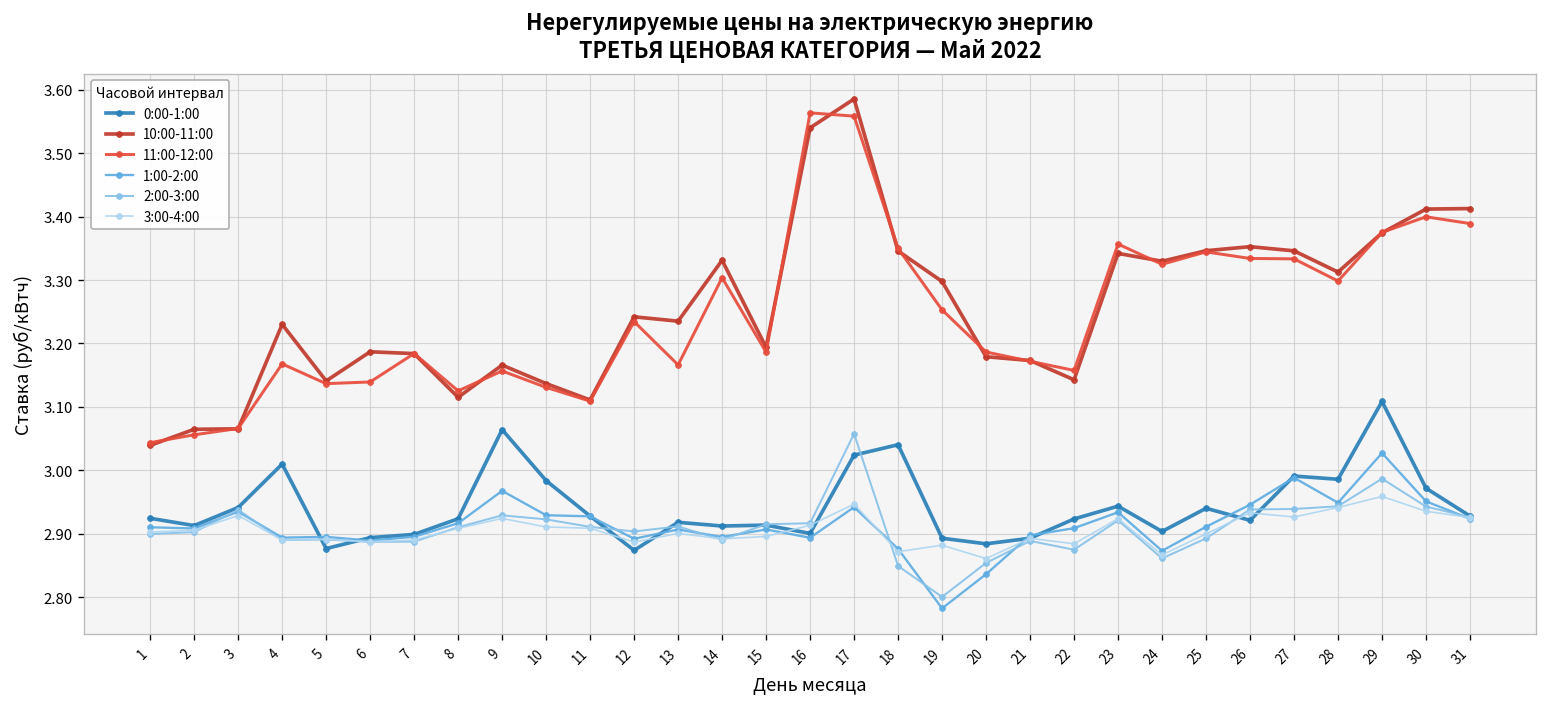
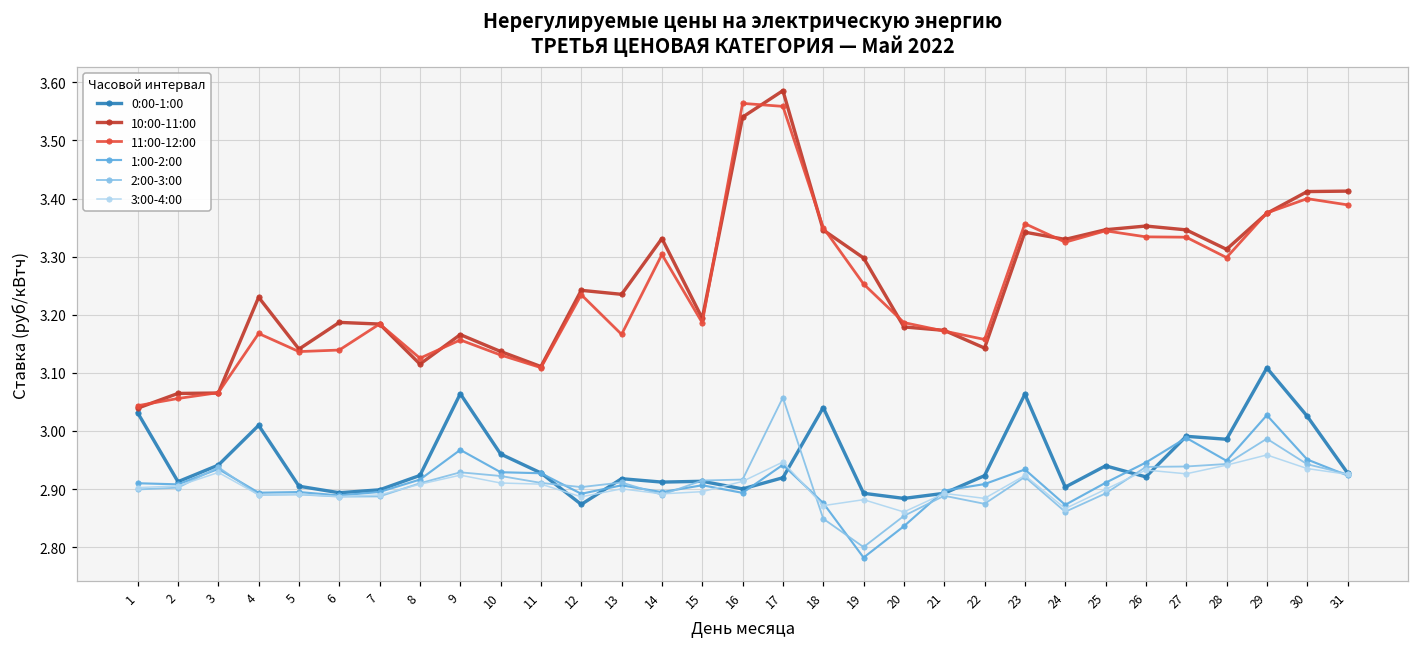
  {
    "0:00-1:00": {
-     "1": 2.92,
+     "1": 3.03,
      "4": 3.01,
-     "5": 2.88,
+     "5": 2.90,
      "8": 2.92,
      "9": 3.06,
-     "10": 2.98,
+     "10": 2.96,
      "12": 2.87,
      "13": 2.92,
      "14": 2.91,
      "16": 2.90,
-     "17": 3.02,
+     "17": 2.92,
      "18": 3.04,
      "19": 2.89,
      "20": 2.88,
      "22": 2.92,
-     "23": 2.94,
+     "23": 3.06,
      "24": 2.90,
      "25": 2.94,
      "26": 2.92,
      "28": 2.99,
      "29": 3.11,
-     "30": 2.97
+     "30": 3.03
    }
  }
